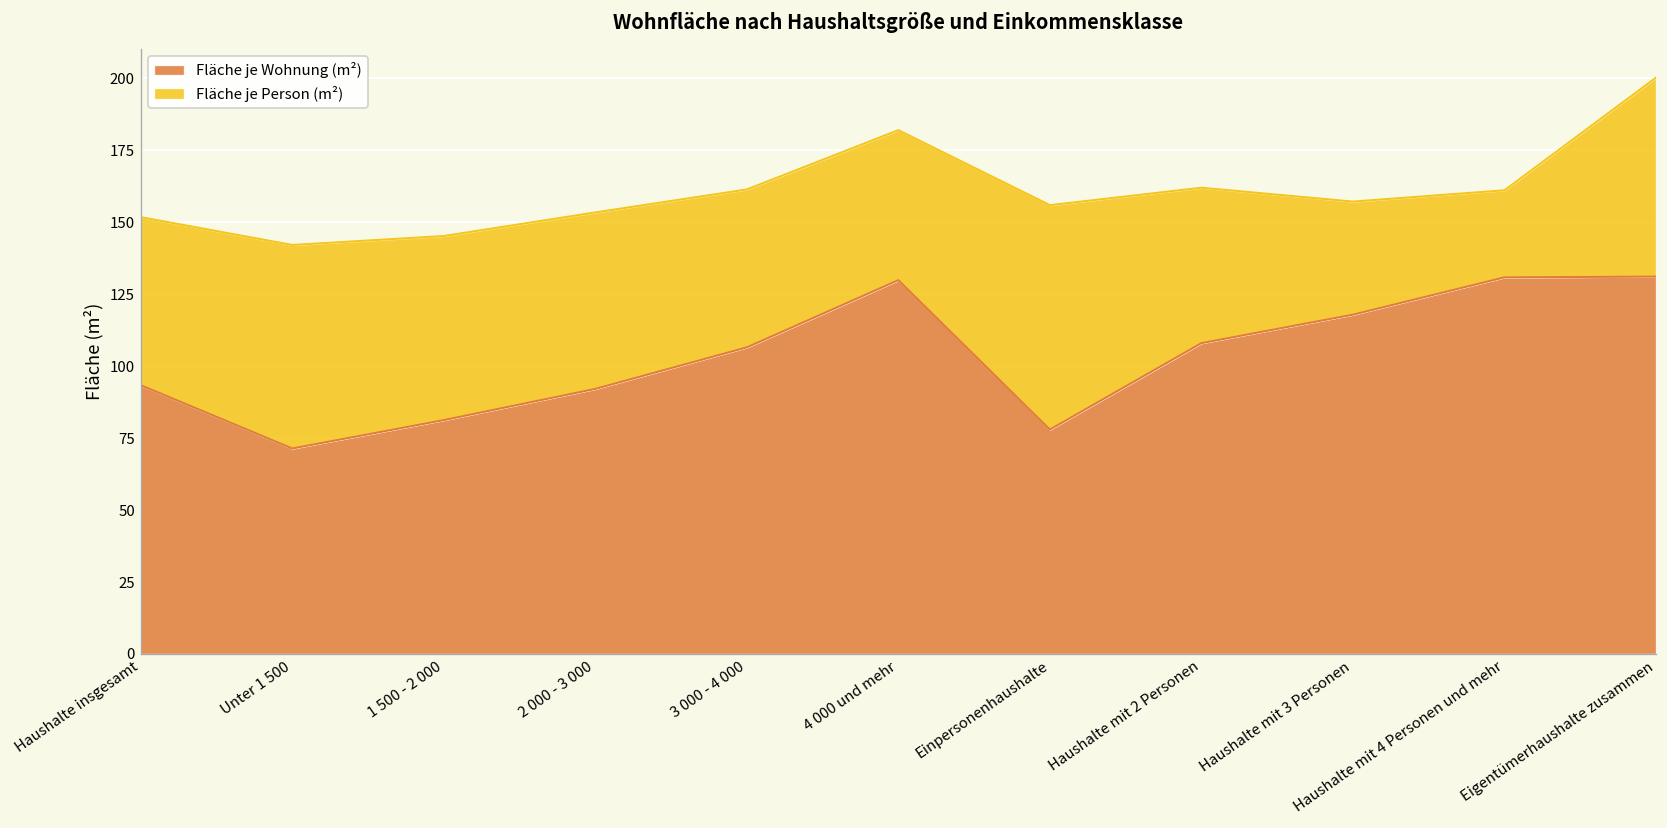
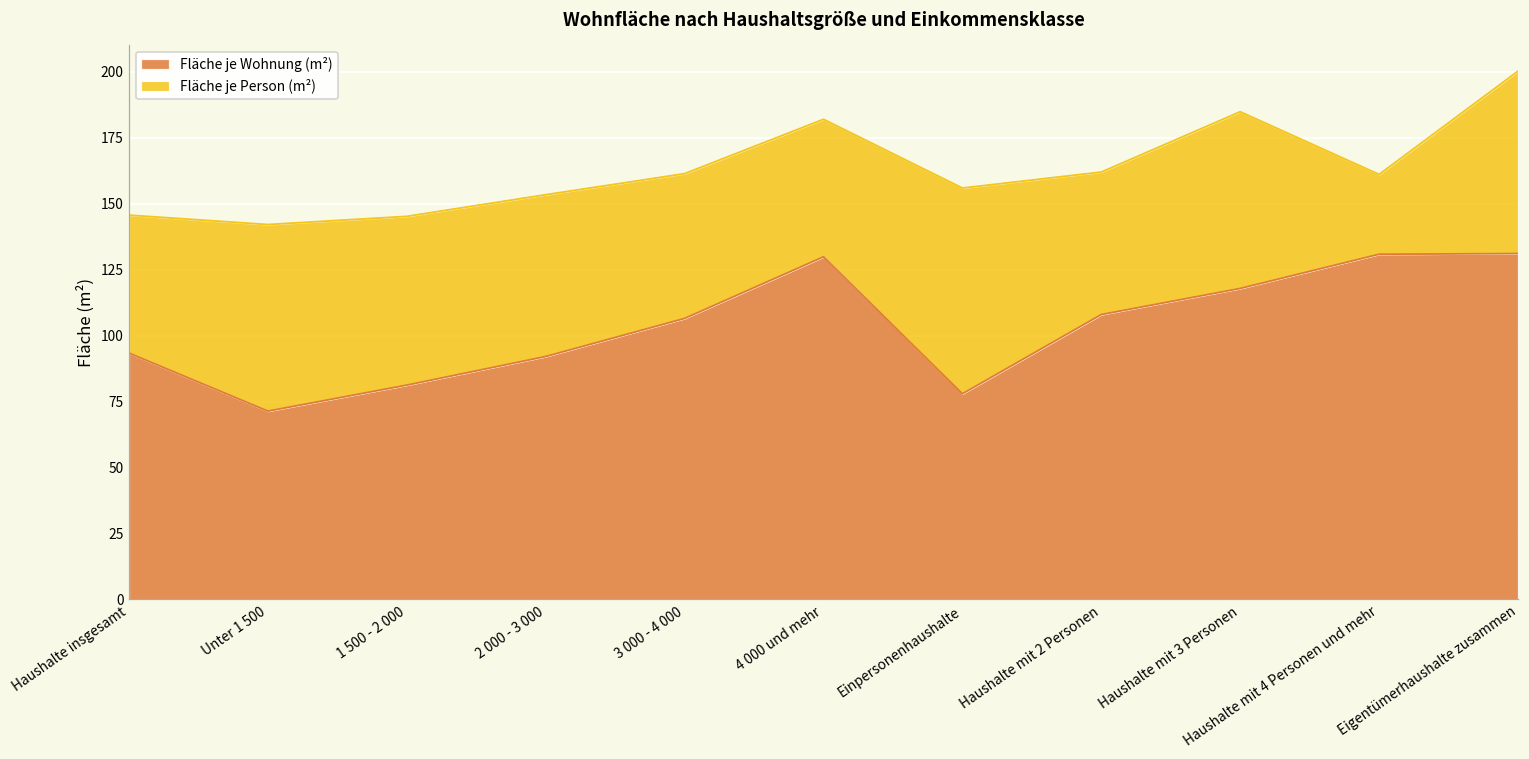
  {
    "Fläche je Wohnung (m²)": {
      "Haushalte insgesamt": 93,
      "Unter 1 500": 71,
      "1 500 - 2 000": 81,
      "2 000 - 3 000": 92,
      "3 000 - 4 000": 107,
      "4 000 und mehr": 130,
      "Einpersonenhaushalte": 78,
      "Haushalte mit 2 Personen": 108,
      "Haushalte mit 3 Personen": 118,
      "Haushalte mit 4 Personen und mehr": 131,
      "Eigentümerhaushalte zusammen": 131
    },
    "Fläche je Person (m²)": {
-     "Haushalte insgesamt": 58,
+     "Haushalte insgesamt": 52,
      "Unter 1 500": 71,
      "1 500 - 2 000": 64,
      "2 000 - 3 000": 61,
      "3 000 - 4 000": 55,
      "4 000 und mehr": 52,
      "Einpersonenhaushalte": 78,
      "Haushalte mit 2 Personen": 54,
-     "Haushalte mit 3 Personen": 39,
+     "Haushalte mit 3 Personen": 67,
      "Haushalte mit 4 Personen und mehr": 30,
      "Eigentümerhaushalte zusammen": 69
    }
  }
